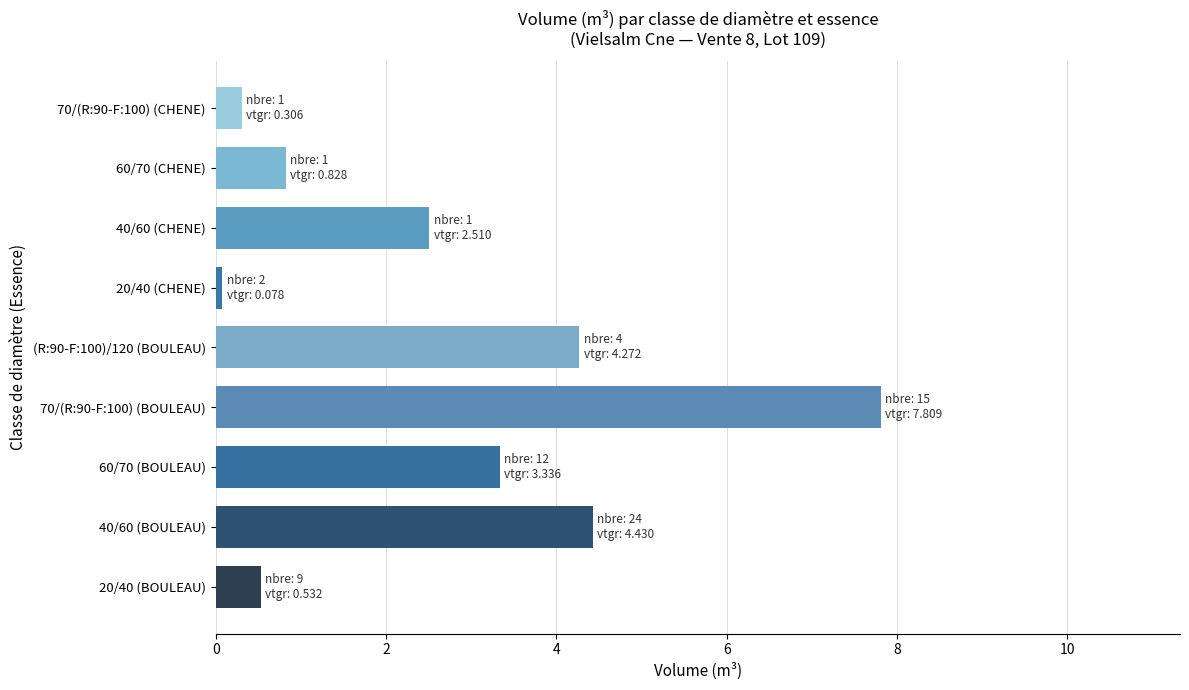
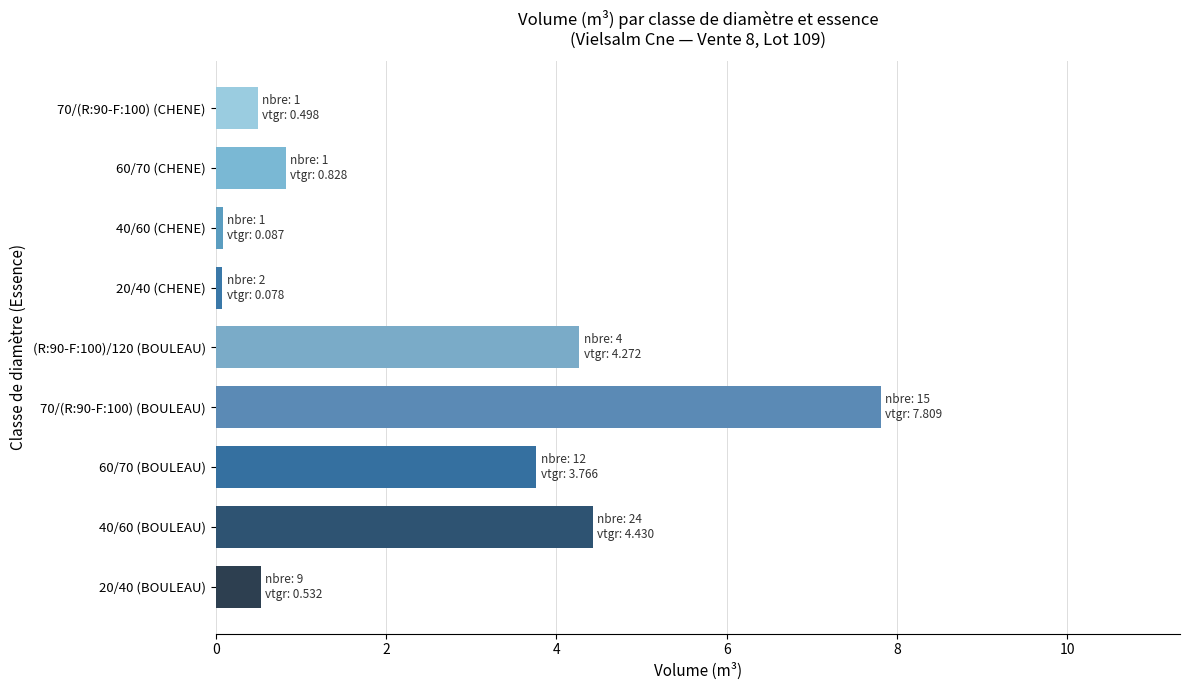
  {
-   "70/(R:90-F:100) (CHENE)": 0.306,
+   "70/(R:90-F:100) (CHENE)": 0.498,
    "60/70 (CHENE)": 1,
-   "40/60 (CHENE)": 2.510,
+   "40/60 (CHENE)": 0.087,
    "20/40 (CHENE)": 0.078,
    "(R:90-F:100)/120 (BOULEAU)": 4,
    "70/(R:90-F:100) (BOULEAU)": 7.809,
-   "60/70 (BOULEAU)": 3.336,
+   "60/70 (BOULEAU)": 3.766,
    "40/60 (BOULEAU)": 4.430,
    "20/40 (BOULEAU)": 0.532
  }
